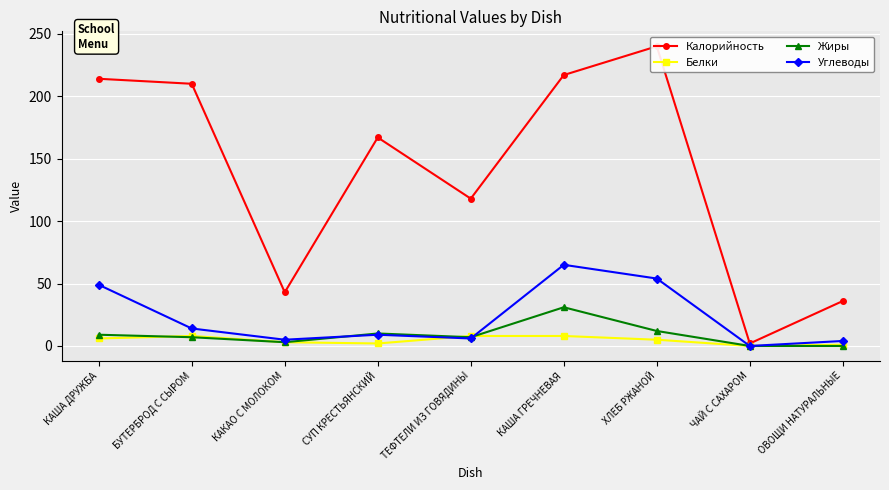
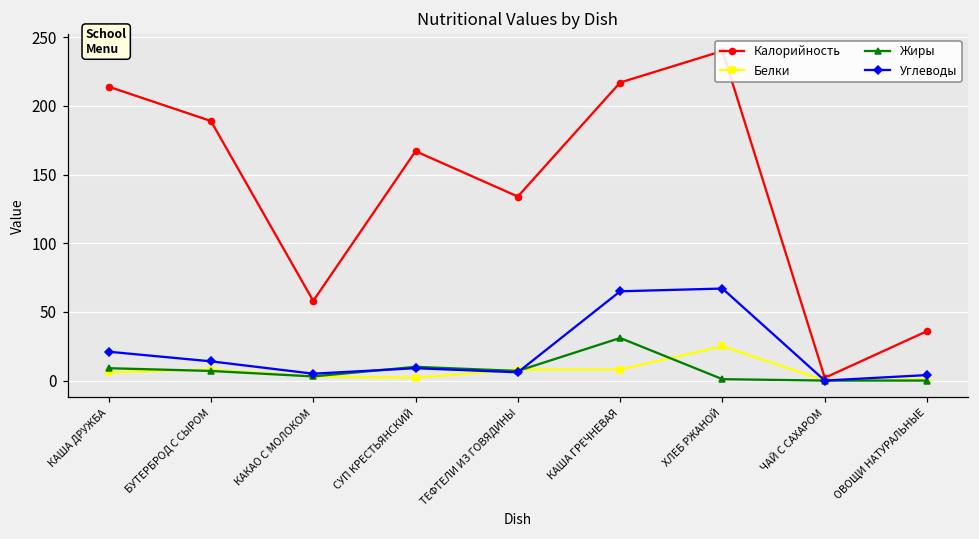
  {
    "Калорийность": {
      "КАША ДРУЖБА": 214,
-     "БУТЕРБРОД С СЫРОМ": 210,
-     "КАКАО С МОЛОКОМ": 43,
+     "БУТЕРБРОД С СЫРОМ": 189,
+     "КАКАО С МОЛОКОМ": 58,
      "СУП КРЕСТЬЯНСКИЙ": 167,
-     "ТЕФТЕЛИ ИЗ ГОВЯДИНЫ": 118,
+     "ТЕФТЕЛИ ИЗ ГОВЯДИНЫ": 134,
      "КАША ГРЕЧНЕВАЯ": 217,
      "ОВОЩИ НАТУРАЛЬНЫЕ": 36
    },
    "Белки": {
      "КАША ДРУЖБА": 6,
      "СУП КРЕСТЬЯНСКИЙ": 2,
      "КАША ГРЕЧНЕВАЯ": 8,
-     "ХЛЕБ РЖАНОЙ": 5
+     "ХЛЕБ РЖАНОЙ": 25
    },
    "Жиры": {
      "КАША ДРУЖБА": 9,
      "КАША ГРЕЧНЕВАЯ": 31,
-     "ХЛЕБ РЖАНОЙ": 12
+     "ХЛЕБ РЖАНОЙ": 1
    },
    "Углеводы": {
-     "КАША ДРУЖБА": 49,
+     "КАША ДРУЖБА": 21,
      "БУТЕРБРОД С СЫРОМ": 14,
      "КАША ГРЕЧНЕВАЯ": 65,
-     "ХЛЕБ РЖАНОЙ": 54,
+     "ХЛЕБ РЖАНОЙ": 67,
      "ОВОЩИ НАТУРАЛЬНЫЕ": 4
    }
  }
